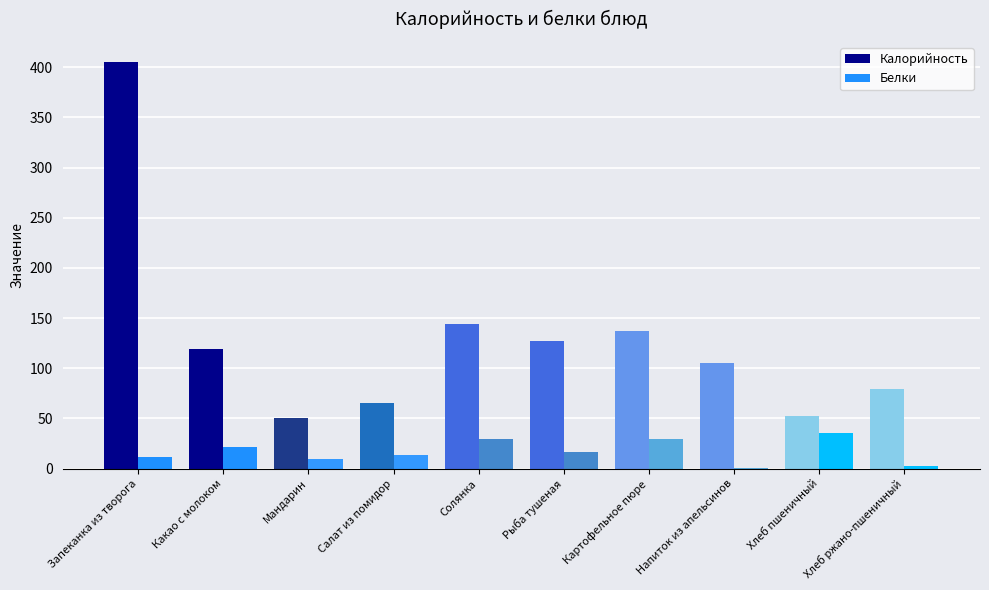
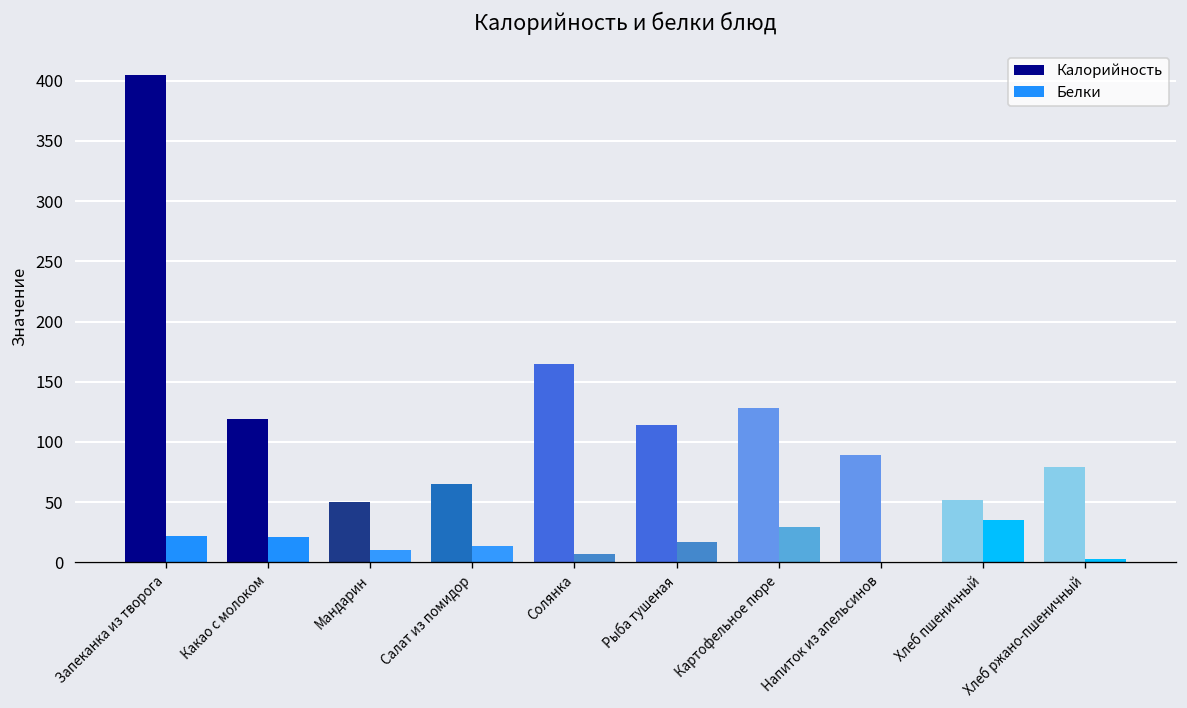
  {
    "Калорийность": {
      "Запеканка из творога": 405,
      "Какао с молоком": 119,
      "Мандарин": 50,
      "Салат из помидор": 65,
-     "Солянка": 144,
-     "Рыба тушеная": 127,
-     "Картофельное пюре": 137,
-     "Напиток из апельсинов": 105,
+     "Солянка": 165,
+     "Рыба тушеная": 114,
+     "Картофельное пюре": 128,
+     "Напиток из апельсинов": 89,
      "Хлеб пшеничный": 52,
      "Хлеб ржано-пшеничный": 79
    },
    "Белки": {
-     "Запеканка из творога": 11,
+     "Запеканка из творога": 22,
      "Какао с молоком": 21,
      "Мандарин": 10,
      "Салат из помидор": 14,
-     "Солянка": 30,
+     "Солянка": 7,
      "Рыба тушеная": 17,
      "Картофельное пюре": 29,
      "Хлеб пшеничный": 36,
      "Хлеб ржано-пшеничный": 3
    }
  }
